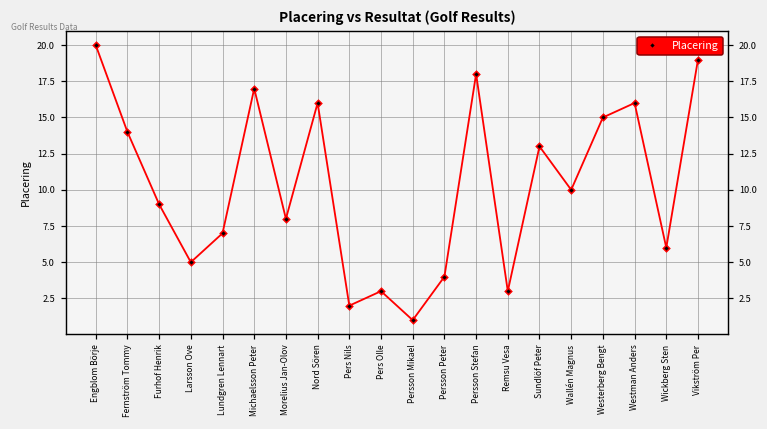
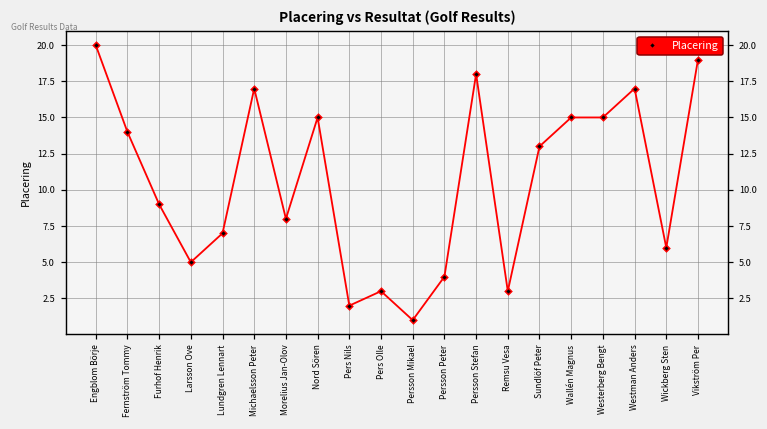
  {
    "Engblom Börje": 20,
    "Fernström Tommy": 14,
    "Furhof Henrik": 9,
    "Larsson Ove": 5,
    "Lundgren Lennart": 7,
    "Michaelsson Peter": 17,
    "Morelius Jan-Olov": 8,
-   "Nord Sören": 16,
+   "Nord Sören": 15,
    "Pers Nils": 2,
    "Pers Olle": 3,
    "Persson Mikael": 1,
    "Persson Peter": 4,
    "Persson Stefan": 18,
    "Remsu Vesa": 3,
    "Sundlöf Peter": 13,
-   "Wallén Magnus": 10,
+   "Wallén Magnus": 15,
    "Westerberg Bengt": 15,
-   "Westman Anders": 16,
+   "Westman Anders": 17,
    "Wickberg Sten": 6,
    "Vikström Per": 19
  }
